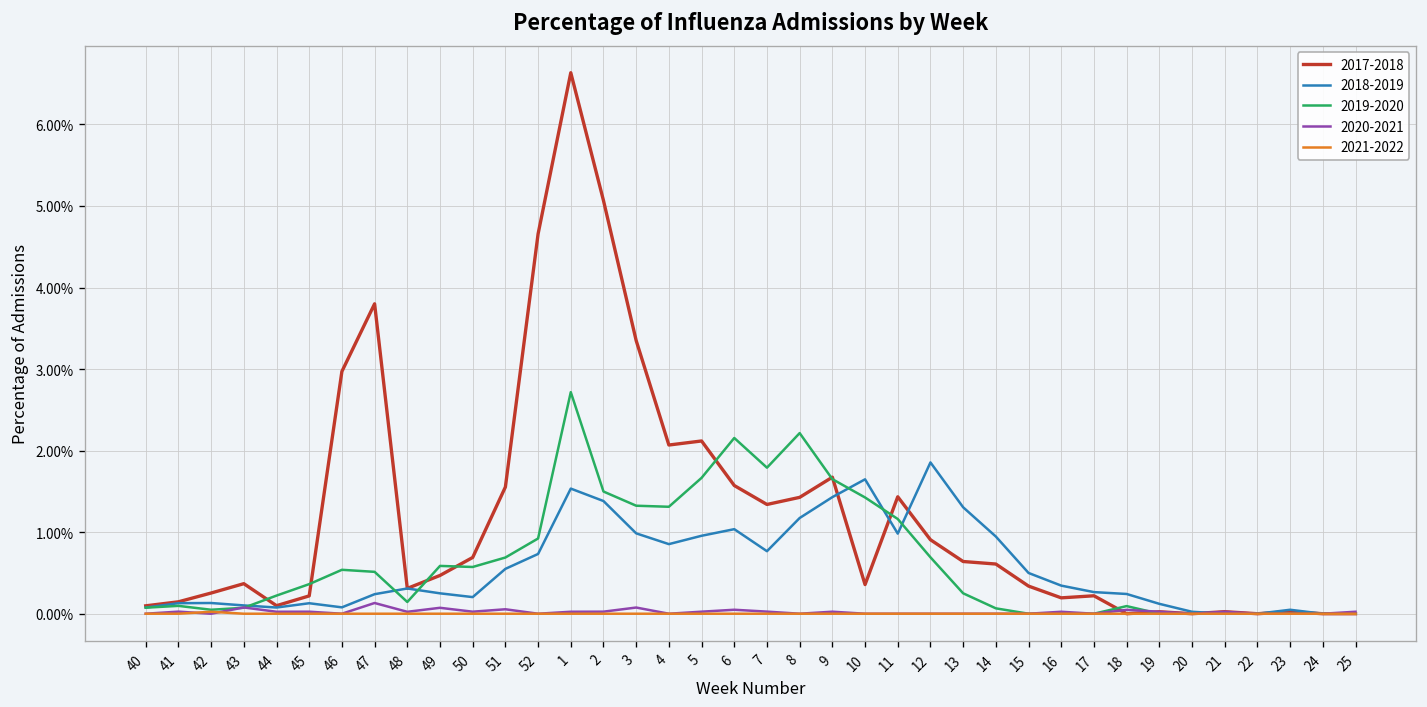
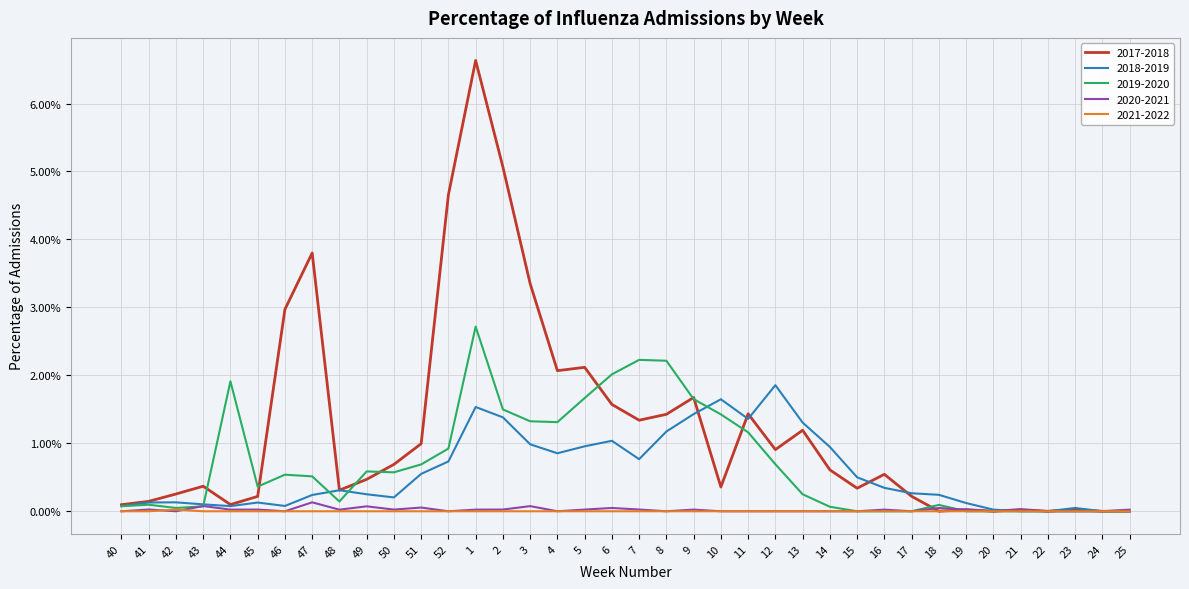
  {
    "2017-2018": {
      "42": "0.3%",
      "43": "0.4%",
      "45": "0.2%",
      "46": "3.0%",
      "47": "3.8%",
      "49": "0.5%",
      "50": "0.7%",
-     "51": "1.6%",
+     "51": "1.0%",
      "52": "4.7%",
      "1": "6.6%",
      "2": "5.1%",
      "3": "3.3%",
      "4": "2.1%",
      "5": "2.1%",
      "6": "1.6%",
      "7": "1.3%",
      "8": "1.4%",
      "10": "0.4%",
      "11": "1.4%",
      "12": "0.9%",
-     "13": "0.6%",
+     "13": "1.2%",
      "14": "0.6%",
      "15": "0.3%",
-     "16": "0.2%",
+     "16": "0.5%",
      "17": "0.2%"
    },
    "2018-2019": {
      "42": "0.1%",
      "45": "0.1%",
      "46": "0.1%",
      "47": "0.2%",
      "49": "0.3%",
      "50": "0.2%",
      "51": "0.6%",
      "52": "0.7%",
      "1": "1.5%",
      "2": "1.4%",
      "3": "1.0%",
      "4": "0.9%",
      "5": "1.0%",
      "6": "1.0%",
      "7": "0.8%",
      "8": "1.2%",
      "9": "1.4%",
      "10": "1.6%",
-     "11": "1.0%",
+     "11": "1.4%",
      "12": "1.9%",
      "13": "1.3%",
      "14": "0.9%",
      "15": "0.5%",
      "16": "0.3%",
      "17": "0.3%",
      "18": "0.2%",
      "19": "0.1%"
    },
    "2019-2020": {
-     "44": "0.2%",
+     "44": "1.9%",
      "45": "0.4%",
      "46": "0.5%",
      "47": "0.5%",
      "48": "0.1%",
      "49": "0.6%",
      "50": "0.6%",
      "51": "0.7%",
      "52": "0.9%",
      "1": "2.7%",
      "2": "1.5%",
      "3": "1.3%",
      "4": "1.3%",
      "5": "1.7%",
-     "6": "2.2%",
-     "7": "1.8%",
+     "6": "2.0%",
+     "7": "2.2%",
      "8": "2.2%",
      "10": "1.4%",
      "11": "1.2%",
      "12": "0.7%",
      "13": "0.3%",
      "14": "0.1%",
      "18": "0.1%"
    },
    "2020-2021": {
      "47": "0.1%",
      "49": "0.1%",
      "51": "0.1%",
      "3": "0.1%",
      "6": "0.0%",
      "18": "0.0%"
    },
    "2021-2022": {
      "43": "0.0%",
      "47": "0.0%",
      "49": "0.0%",
      "51": "0.0%",
      "3": "0.0%",
      "6": "0.0%"
    }
  }
